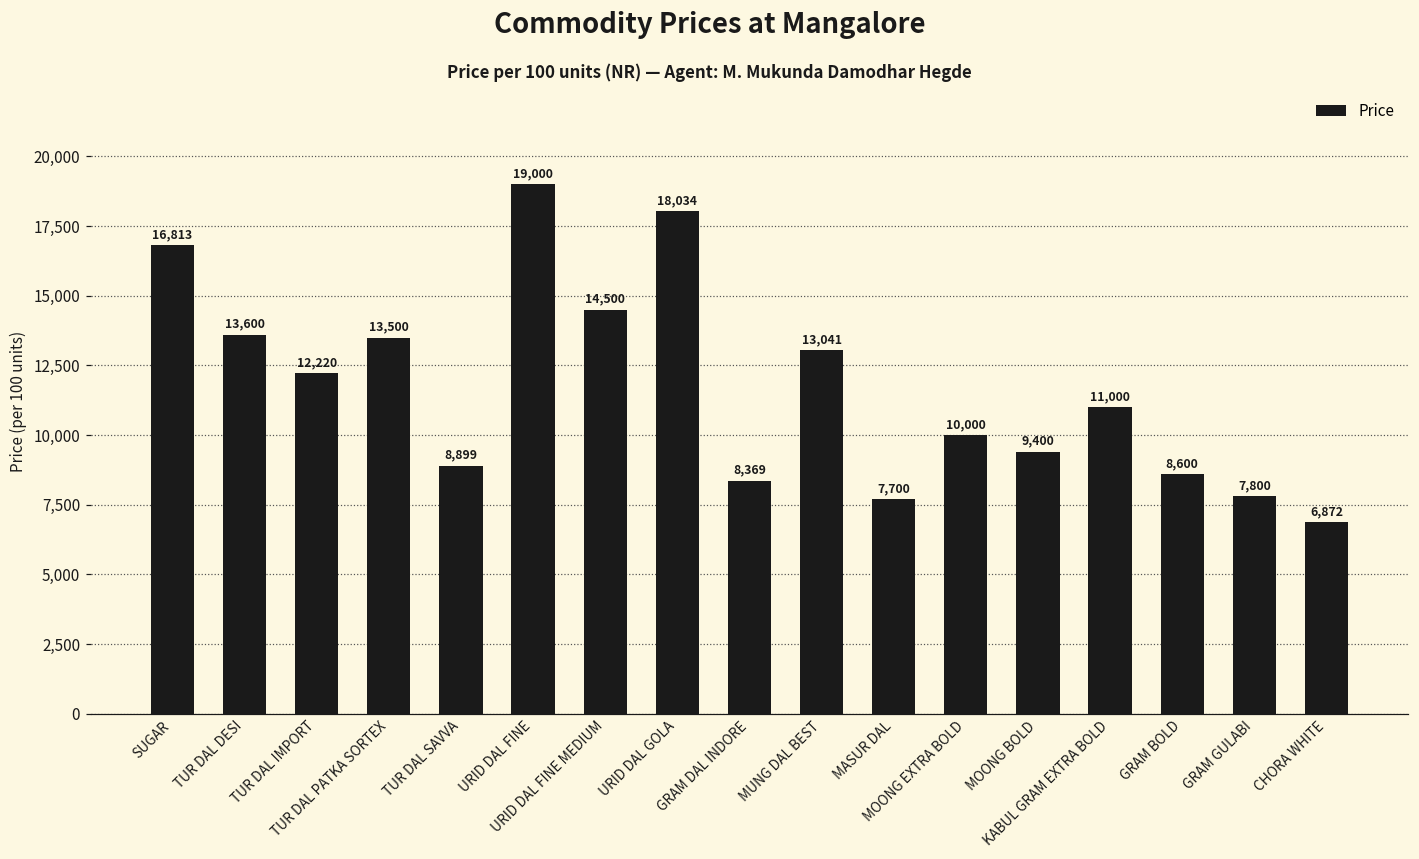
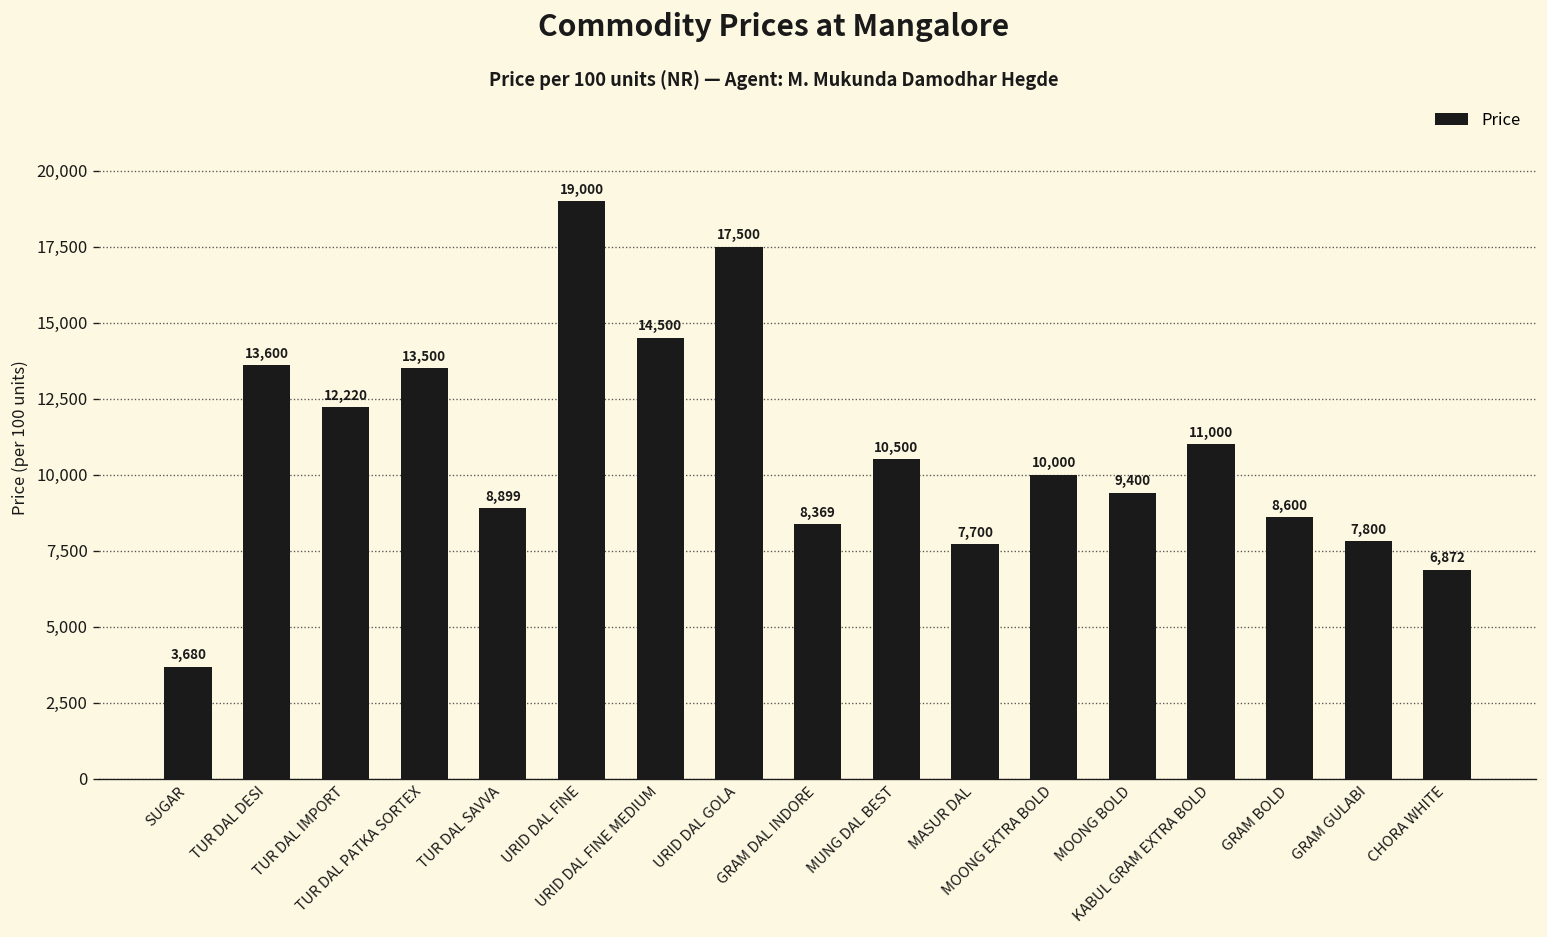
  {
-   "SUGAR": "16,813",
+   "SUGAR": "3,680",
    "TUR DAL DESI": "13,600",
    "TUR DAL IMPORT": "12,220",
    "TUR DAL PATKA SORTEX": "13,500",
    "TUR DAL SAVVA": "8,899",
    "URID DAL FINE": "19,000",
    "URID DAL FINE MEDIUM": "14,500",
-   "URID DAL GOLA": "18,034",
+   "URID DAL GOLA": "17,500",
    "GRAM DAL INDORE": "8,369",
-   "MUNG DAL BEST": "13,041",
+   "MUNG DAL BEST": "10,500",
    "MASUR DAL": "7,700",
    "MOONG EXTRA BOLD": "10,000",
    "MOONG BOLD": "9,400",
    "KABUL GRAM EXTRA BOLD": "11,000",
    "GRAM BOLD": "8,600",
    "GRAM GULABI": "7,800",
    "CHORA WHITE": "6,872"
  }
